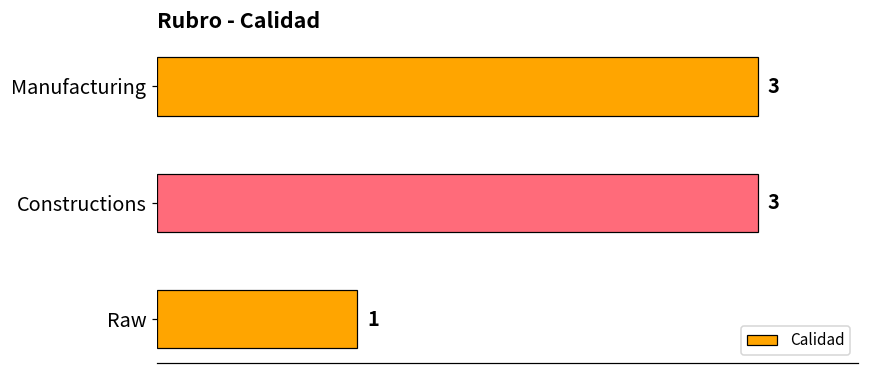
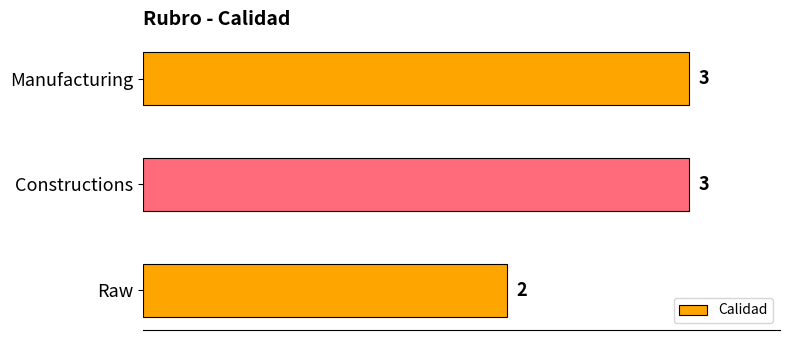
  {
    "Manufacturing": 3,
    "Constructions": 3,
-   "Raw": 1
+   "Raw": 2
  }
